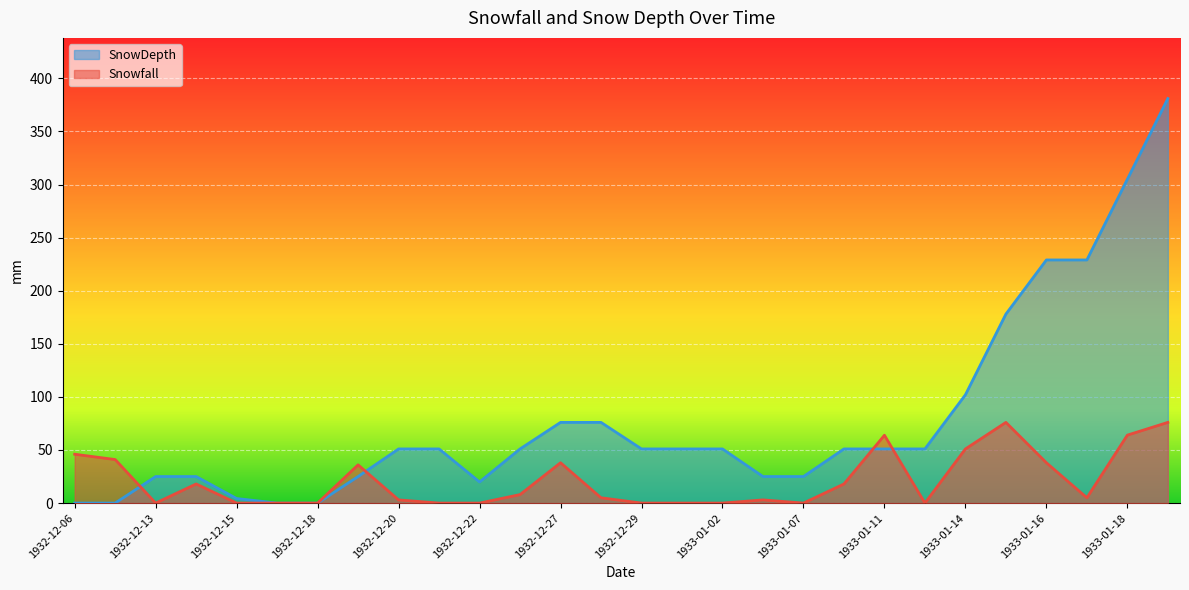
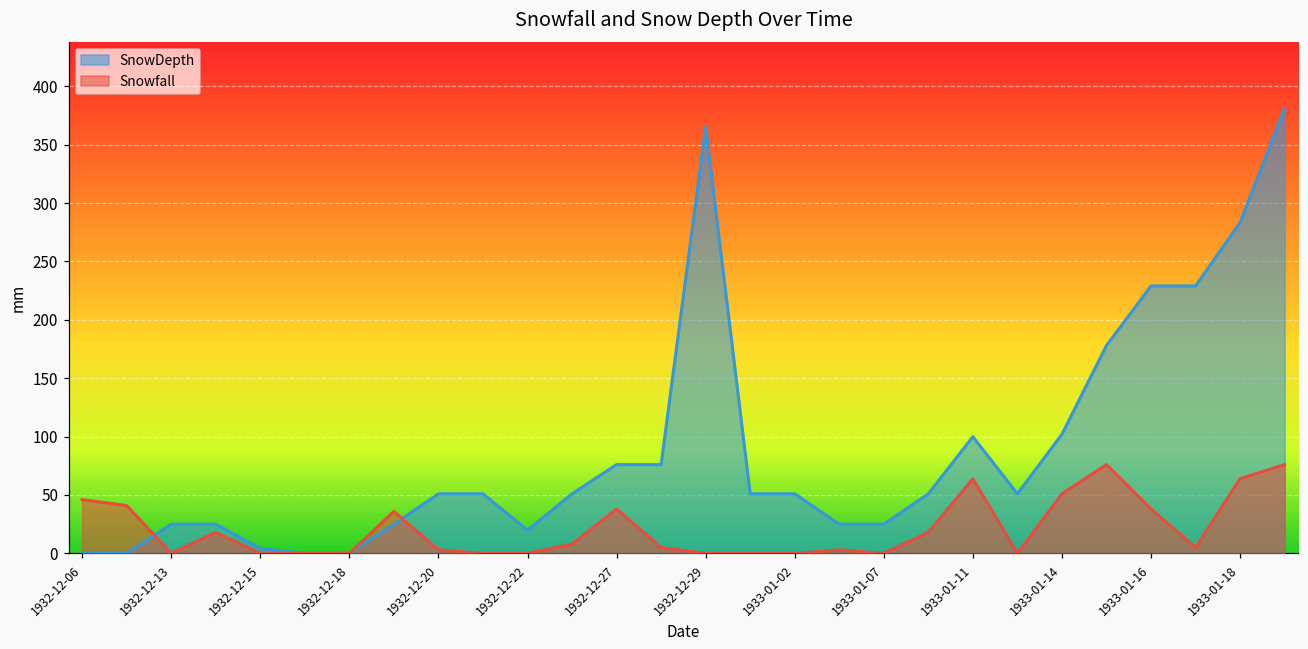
  {
    "SnowDepth": {
      "1932-12-06": 0,
      "1932-12-13": 25,
      "1932-12-15": 4,
      "1932-12-20": 51,
      "1932-12-22": 20,
      "1932-12-27": 76,
-     "1932-12-29": 51,
+     "1932-12-29": 365,
      "1933-01-02": 51,
      "1933-01-07": 25,
-     "1933-01-11": 51,
+     "1933-01-11": 100,
      "1933-01-14": 102,
      "1933-01-16": 229,
-     "1933-01-18": 305
+     "1933-01-18": 283
    },
    "Snowfall": {
      "1932-12-06": 46,
      "1932-12-13": 0,
      "1932-12-15": 0,
      "1932-12-20": 3,
      "1932-12-22": 0,
      "1932-12-27": 38,
      "1932-12-29": 0,
      "1933-01-02": 0,
      "1933-01-07": 0,
      "1933-01-11": 64,
      "1933-01-14": 51,
      "1933-01-16": 38,
      "1933-01-18": 64
    }
  }
